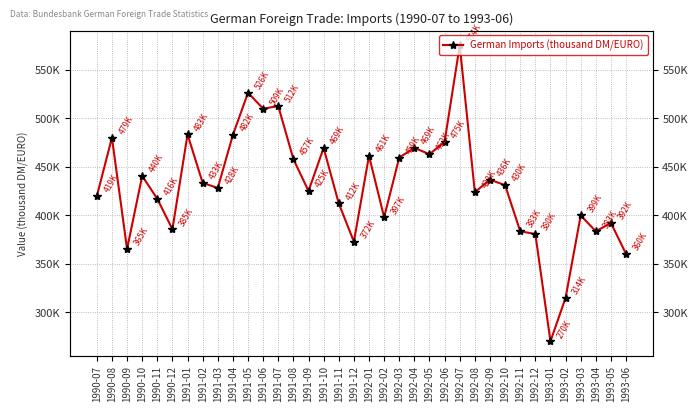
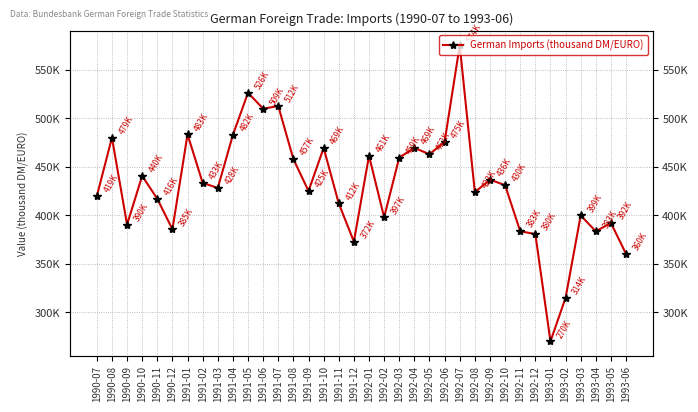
  {
-   "1990-09": "365K",
+   "1990-09": "390K",
    "1991-01": "483K",
    "1991-02": "433K",
    "1991-03": "428K",
    "1991-05": "526K",
    "1991-09": "425K",
    "1991-10": "469K",
    "1991-11": "412K",
    "1992-01": "461K",
    "1992-04": "469K",
    "1993-01": "270K",
    "1993-05": "392K",
    "1993-06": "360K"
  }
